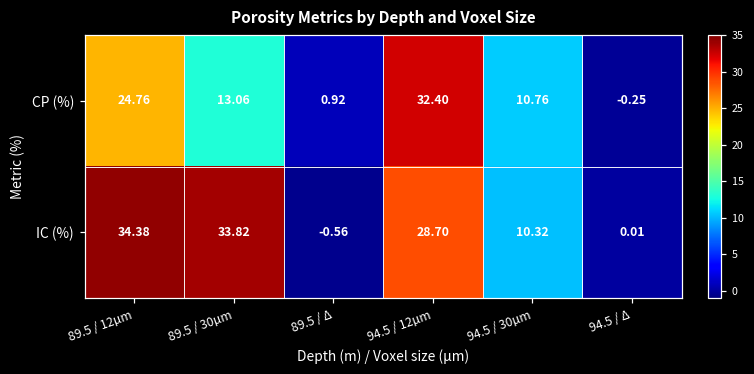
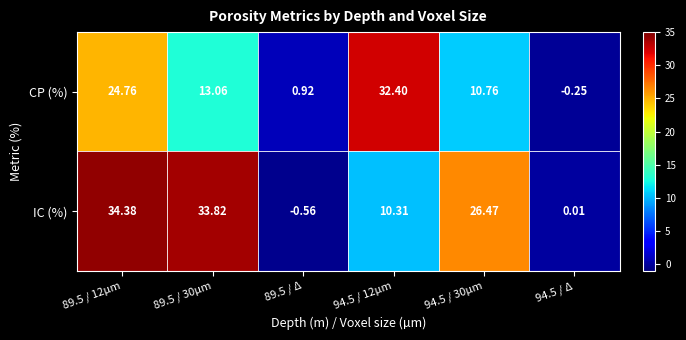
  {
    "CP (%)": {
      "89.5 / 12µm": 24.76,
      "89.5 / 30µm": 13.06,
      "89.5 / Δ": 0.92,
      "94.5 / 12µm": 32.40,
      "94.5 / 30µm": 10.76,
      "94.5 / Δ": -0.25
    },
    "IC (%)": {
      "89.5 / 12µm": 34.38,
      "89.5 / 30µm": 33.82,
      "89.5 / Δ": -0.56,
-     "94.5 / 12µm": 28.70,
-     "94.5 / 30µm": 10.32,
+     "94.5 / 12µm": 10.31,
+     "94.5 / 30µm": 26.47,
      "94.5 / Δ": 0.01
    }
  }
